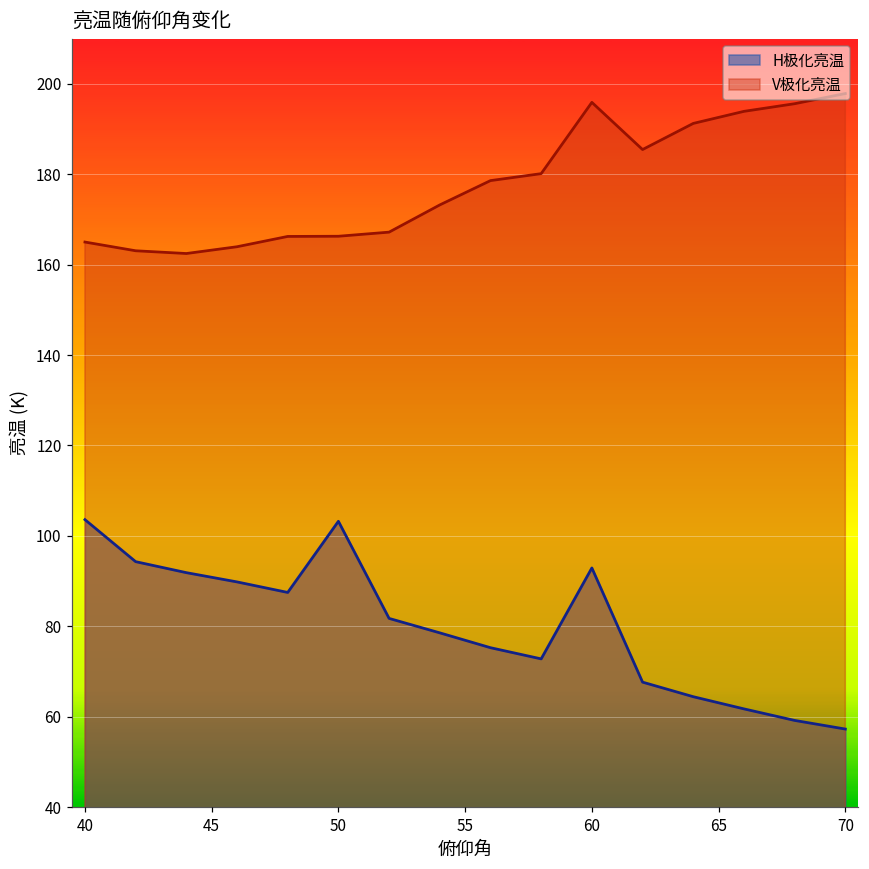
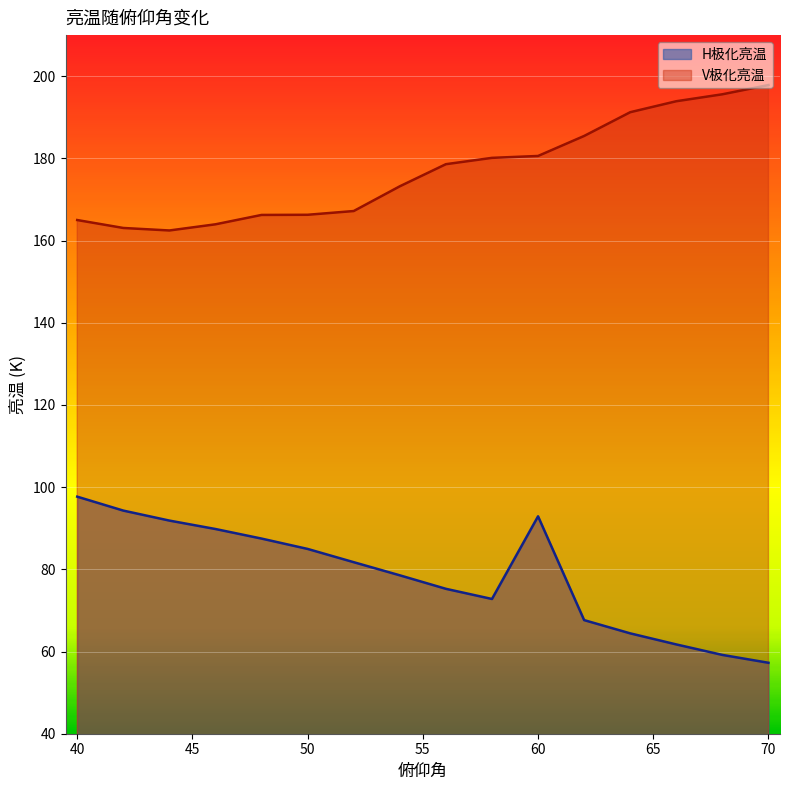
  {
    "H极化亮温": {
-     "40": 104,
-     "50": 103,
+     "40": 98,
+     "50": 85,
      "60": 93,
      "70": 57
    },
    "V极化亮温": {
      "40": 165,
      "50": 166,
-     "60": 196
+     "60": 181
    }
  }
